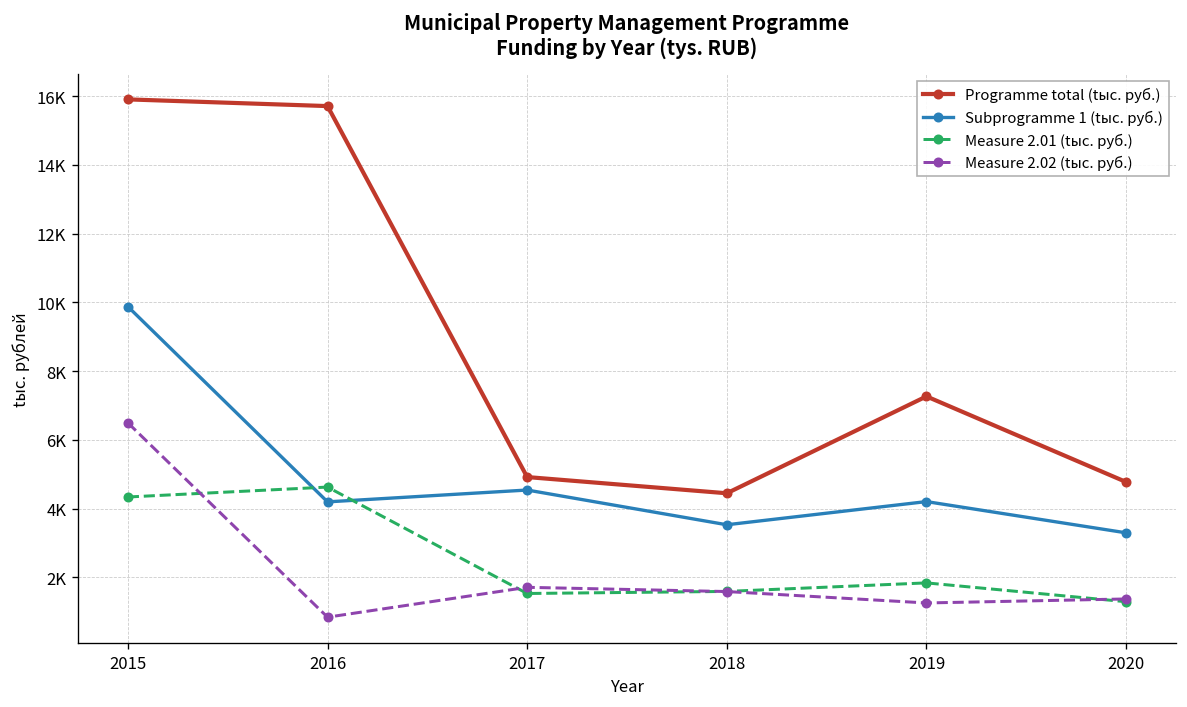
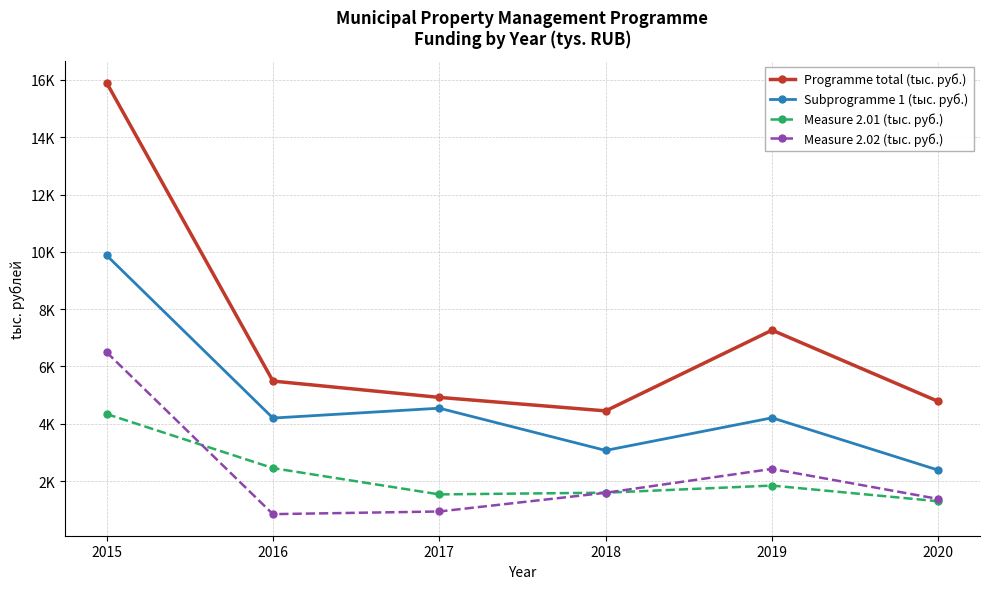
  {
    "Programme total (tыс. руб.)": {
      "2015": 15900,
-     "2016": 15700,
+     "2016": 5500,
      "2017": 4900,
      "2018": 4400,
      "2019": 7300,
      "2020": 4800
    },
    "Subprogramme 1 (tыс. руб.)": {
      "2015": 9900,
      "2016": 4200,
      "2017": 4500,
-     "2018": 3500,
+     "2018": 3100,
      "2019": 4200,
-     "2020": 3300
+     "2020": 2400
    },
    "Measure 2.01 (tыс. руб.)": {
      "2015": 4300,
-     "2016": 4600,
+     "2016": 2500,
      "2017": 1500,
      "2019": 1800
    },
    "Measure 2.02 (tыс. руб.)": {
      "2015": 6500,
      "2016": 800,
-     "2017": 1700,
-     "2019": 1300
+     "2017": 900,
+     "2019": 2400
    }
  }
